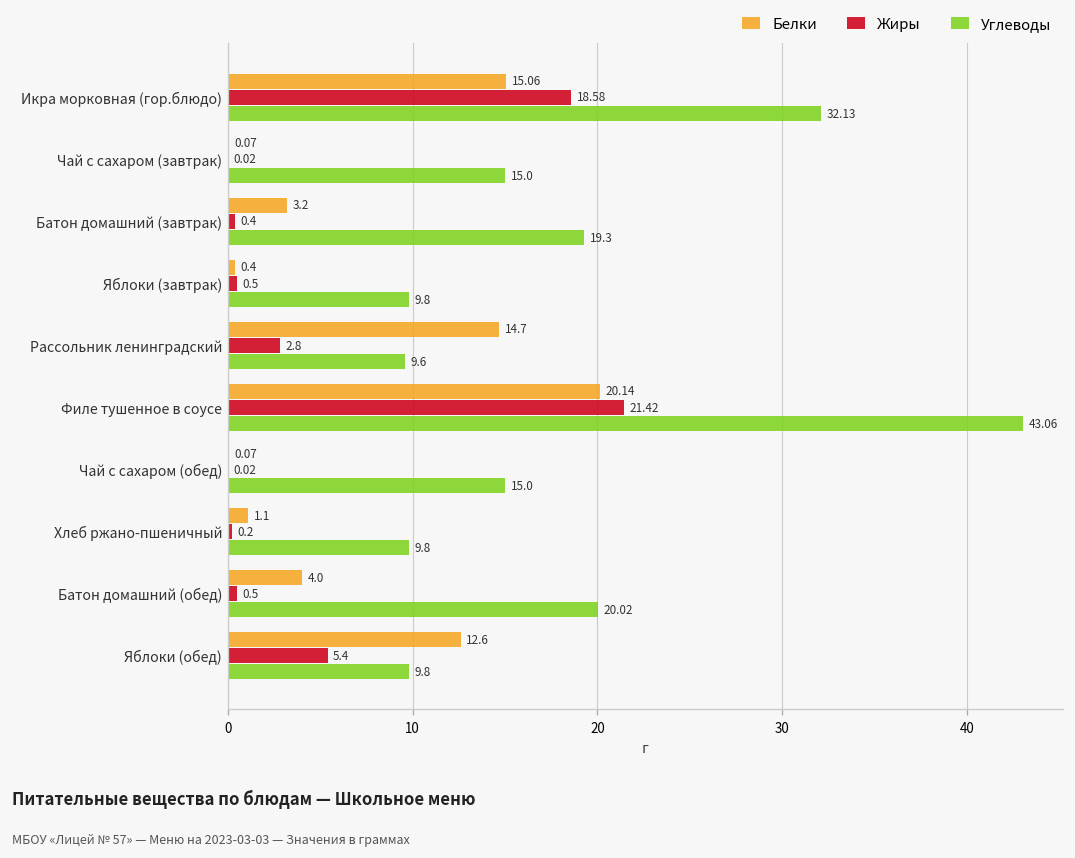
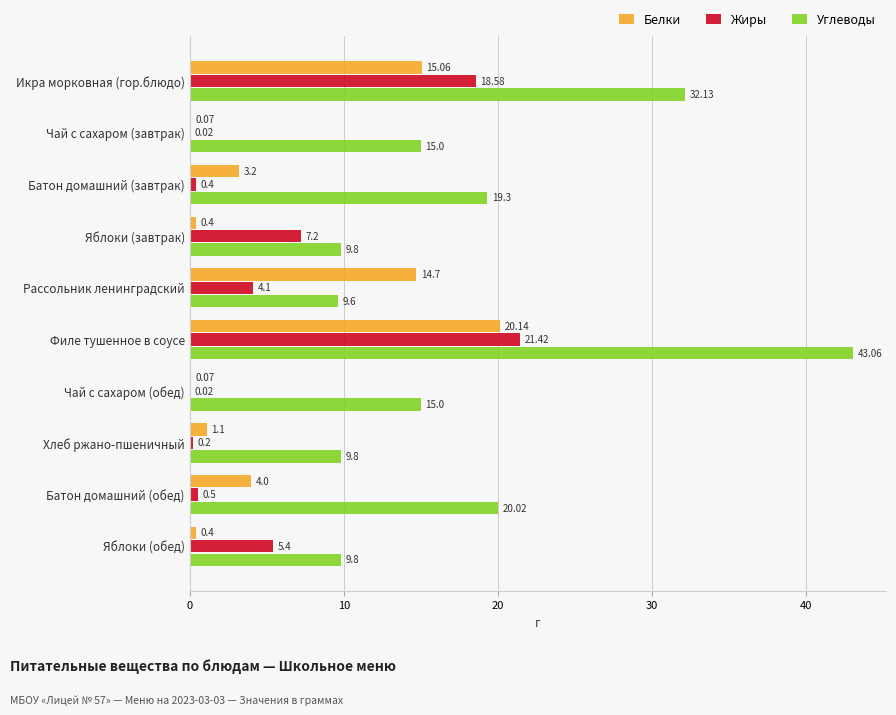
  {
    "Белки": {
      "Икра морковная (гор.блюдо)": 15.06,
      "Чай с сахаром (завтрак)": 0.07,
      "Батон домашний (завтрак)": 3.2,
      "Яблоки (завтрак)": 0.4,
      "Рассольник ленинградский": 14.7,
      "Филе тушенное в соусе": 20.14,
      "Чай с сахаром (обед)": 0.07,
      "Хлеб ржано-пшеничный": 1.1,
      "Батон домашний (обед)": 4.0,
-     "Яблоки (обед)": 12.6
+     "Яблоки (обед)": 0.4
    },
    "Жиры": {
      "Икра морковная (гор.блюдо)": 18.58,
      "Чай с сахаром (завтрак)": 0.02,
      "Батон домашний (завтрак)": 0.4,
-     "Яблоки (завтрак)": 0.5,
-     "Рассольник ленинградский": 2.8,
+     "Яблоки (завтрак)": 7.2,
+     "Рассольник ленинградский": 4.1,
      "Филе тушенное в соусе": 21.42,
      "Чай с сахаром (обед)": 0.02,
      "Хлеб ржано-пшеничный": 0.2,
      "Батон домашний (обед)": 0.5,
      "Яблоки (обед)": 5.4
    },
    "Углеводы": {
      "Икра морковная (гор.блюдо)": 32.13,
      "Чай с сахаром (завтрак)": 15.0,
      "Батон домашний (завтрак)": 19.3,
      "Яблоки (завтрак)": 9.8,
      "Рассольник ленинградский": 9.6,
      "Филе тушенное в соусе": 43.06,
      "Чай с сахаром (обед)": 15.0,
      "Хлеб ржано-пшеничный": 9.8,
      "Батон домашний (обед)": 20.02,
      "Яблоки (обед)": 9.8
    }
  }
